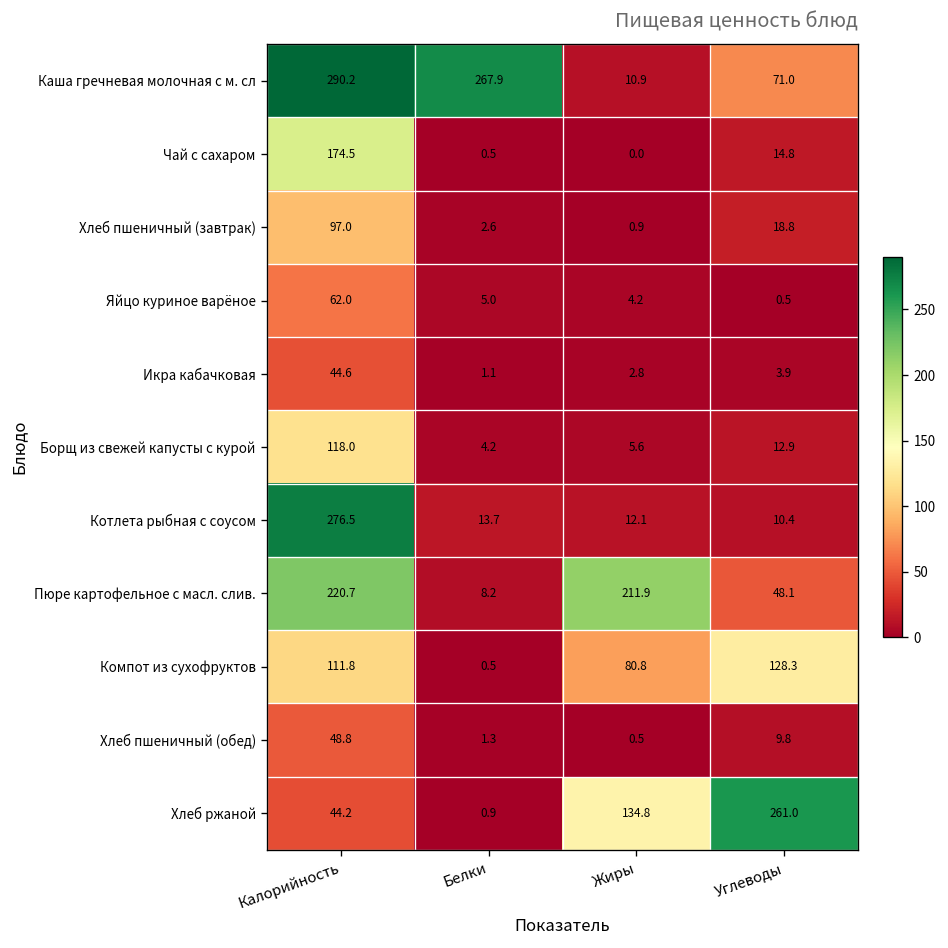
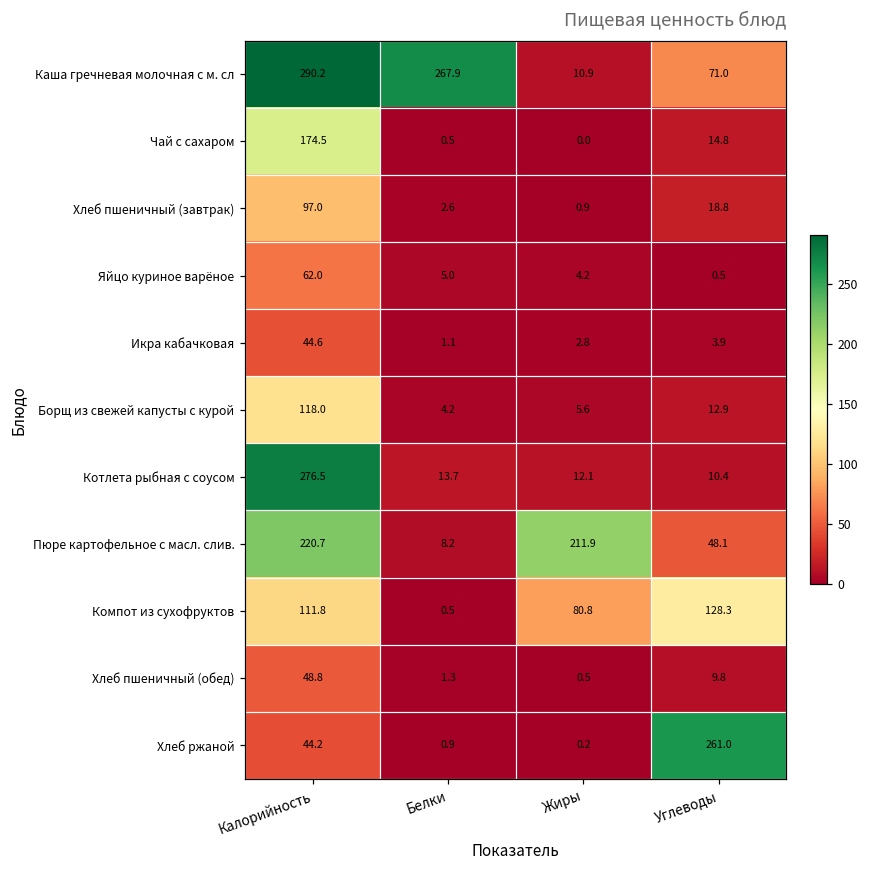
  {
    "Каша гречневая молочная с м. сл": {
      "Калорийность": 290.2,
      "Белки": 267.9,
      "Жиры": 10.9,
      "Углеводы": 71.0
    },
    "Чай с сахаром": {
      "Калорийность": 174.5,
      "Белки": 0.5,
      "Жиры": 0.0,
      "Углеводы": 14.8
    },
    "Хлеб пшеничный (завтрак)": {
      "Калорийность": 97.0,
      "Белки": 2.6,
      "Жиры": 0.9,
      "Углеводы": 18.8
    },
    "Яйцо куриное варёное": {
      "Калорийность": 62.0,
      "Белки": 5.0,
      "Жиры": 4.2,
      "Углеводы": 0.5
    },
    "Икра кабачковая": {
      "Калорийность": 44.6,
      "Белки": 1.1,
      "Жиры": 2.8,
      "Углеводы": 3.9
    },
    "Борщ из свежей капусты с курой": {
      "Калорийность": 118.0,
      "Белки": 4.2,
      "Жиры": 5.6,
      "Углеводы": 12.9
    },
    "Котлета рыбная с соусом": {
      "Калорийность": 276.5,
      "Белки": 13.7,
      "Жиры": 12.1,
      "Углеводы": 10.4
    },
    "Пюре картофельное с масл. слив.": {
      "Калорийность": 220.7,
      "Белки": 8.2,
      "Жиры": 211.9,
      "Углеводы": 48.1
    },
    "Компот из сухофруктов": {
      "Калорийность": 111.8,
      "Белки": 0.5,
      "Жиры": 80.8,
      "Углеводы": 128.3
    },
    "Хлеб пшеничный (обед)": {
      "Калорийность": 48.8,
      "Белки": 1.3,
      "Жиры": 0.5,
      "Углеводы": 9.8
    },
    "Хлеб ржаной": {
      "Калорийность": 44.2,
      "Белки": 0.9,
-     "Жиры": 134.8,
+     "Жиры": 0.2,
      "Углеводы": 261.0
    }
  }
